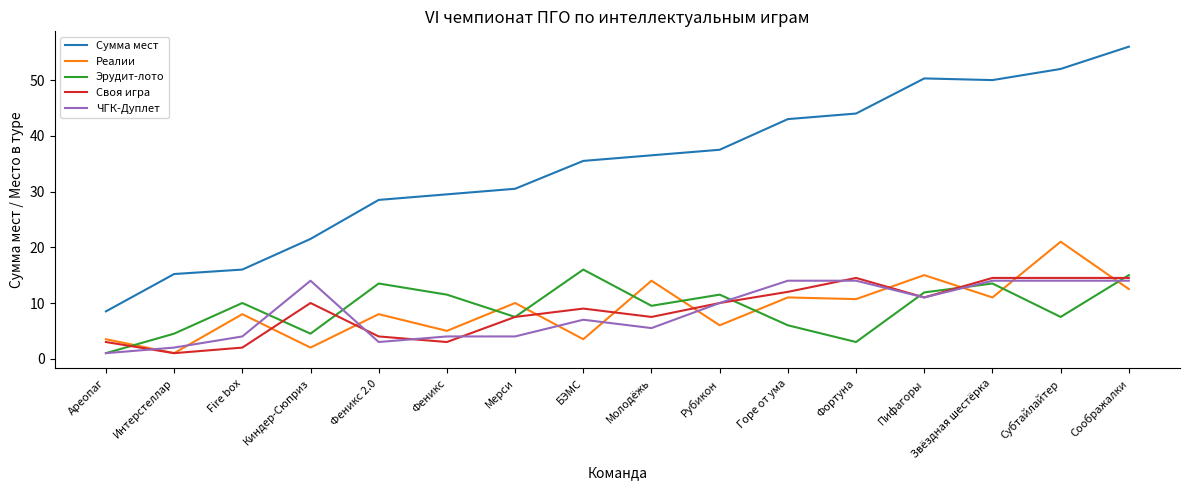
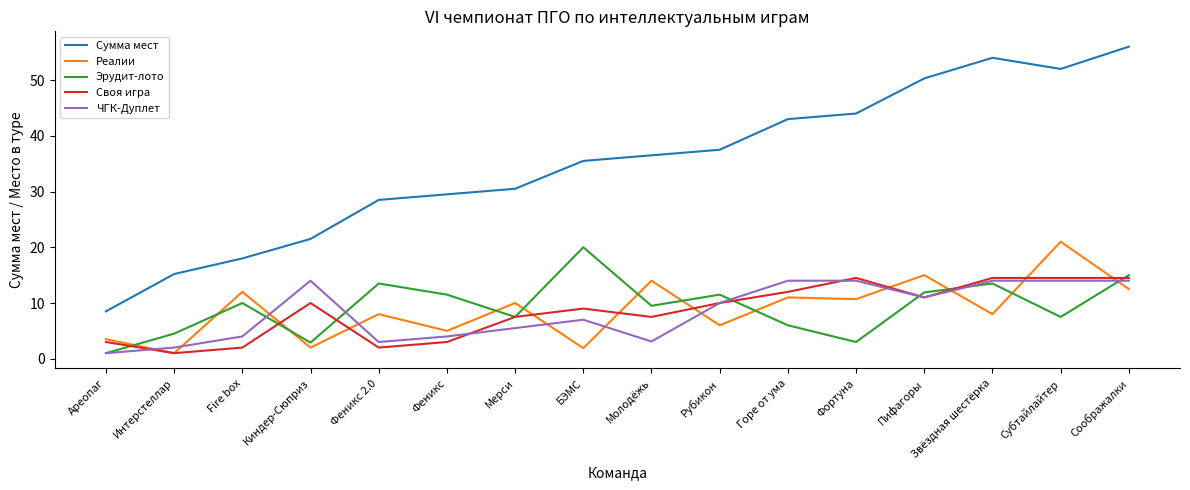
  {
    "Сумма мест": {
      "Ареопаг": 9,
      "Интерстеллар": 15,
-     "Fire box": 16,
+     "Fire box": 18,
      "Киндер-Сюприз": 22,
      "Феникс 2.0": 29,
      "Феникс": 30,
      "Мерси": 31,
      "БЭМС": 36,
      "Молодёжь": 37,
      "Рубикон": 38,
      "Горе от ума": 43,
      "Фортуна": 44,
      "Пифагоры": 50,
-     "Звёздная шестёрка": 50,
+     "Звёздная шестёрка": 54,
      "Субтайлайтер": 52,
      "Соображалки": 56
    },
    "Реалии": {
      "Ареопаг": 4,
-     "Fire box": 8,
+     "Fire box": 12,
      "Киндер-Сюприз": 2,
      "Феникс 2.0": 8,
      "Феникс": 5,
      "Мерси": 10,
-     "БЭМС": 4,
+     "БЭМС": 2,
      "Молодёжь": 14,
      "Рубикон": 6,
      "Горе от ума": 11,
      "Фортуна": 11,
      "Пифагоры": 15,
-     "Звёздная шестёрка": 11,
+     "Звёздная шестёрка": 8,
      "Субтайлайтер": 21,
      "Соображалки": 13
    },
    "Эрудит-лото": {
      "Интерстеллар": 5,
      "Fire box": 10,
-     "Киндер-Сюприз": 5,
+     "Киндер-Сюприз": 3,
      "Феникс 2.0": 14,
      "Феникс": 12,
-     "БЭМС": 16,
+     "БЭМС": 20,
      "Молодёжь": 10,
      "Рубикон": 12,
      "Горе от ума": 6,
      "Фортуна": 3,
      "Пифагоры": 12,
      "Звёздная шестёрка": 14,
      "Субтайлайтер": 8,
      "Соображалки": 15
    },
    "Своя игра": {
      "Ареопаг": 3,
      "Fire box": 2,
      "Киндер-Сюприз": 10,
-     "Феникс 2.0": 4,
+     "Феникс 2.0": 2,
      "Феникс": 3,
      "БЭМС": 9,
      "Молодёжь": 8,
      "Горе от ума": 12,
      "Фортуна": 15,
      "Звёздная шестёрка": 15,
      "Субтайлайтер": 15,
      "Соображалки": 15
    },
    "ЧГК-Дуплет": {
      "Интерстеллар": 2,
      "Fire box": 4,
      "Киндер-Сюприз": 14,
      "Феникс 2.0": 3,
      "Феникс": 4,
-     "Мерси": 4,
+     "Мерси": 6,
      "БЭМС": 7,
-     "Молодёжь": 6,
+     "Молодёжь": 3,
      "Горе от ума": 14,
      "Фортуна": 14,
      "Звёздная шестёрка": 14,
      "Субтайлайтер": 14,
      "Соображалки": 14
    }
  }
